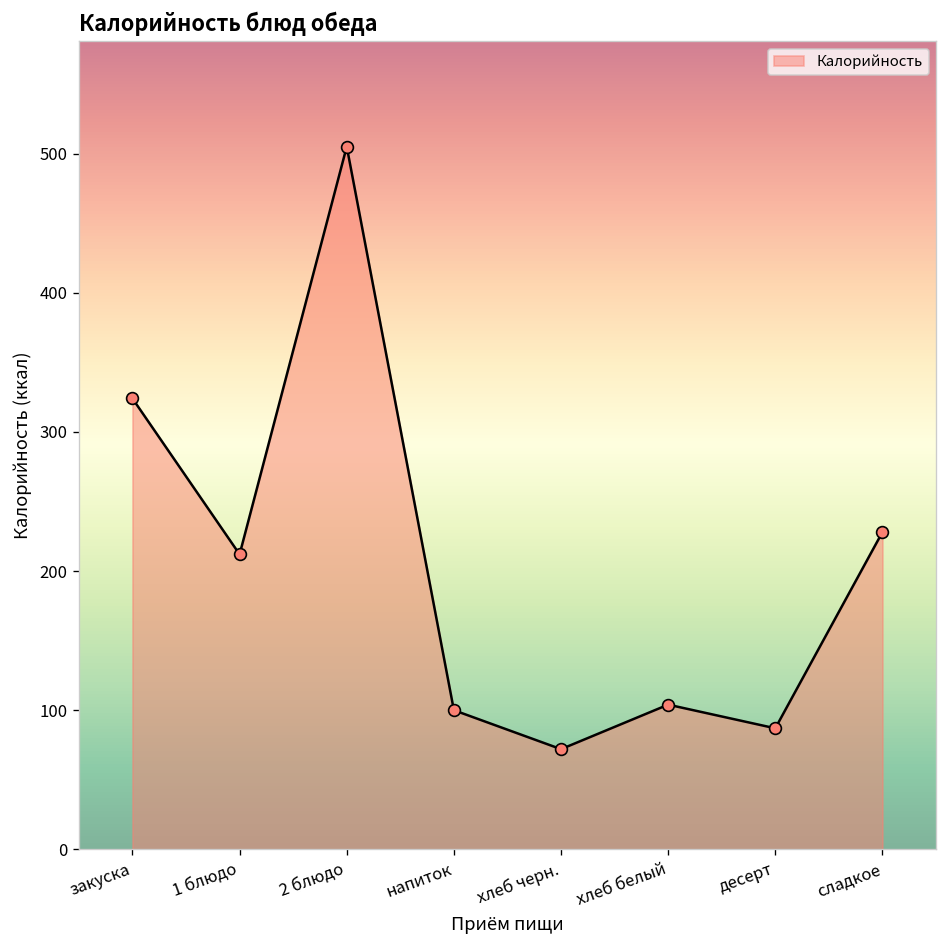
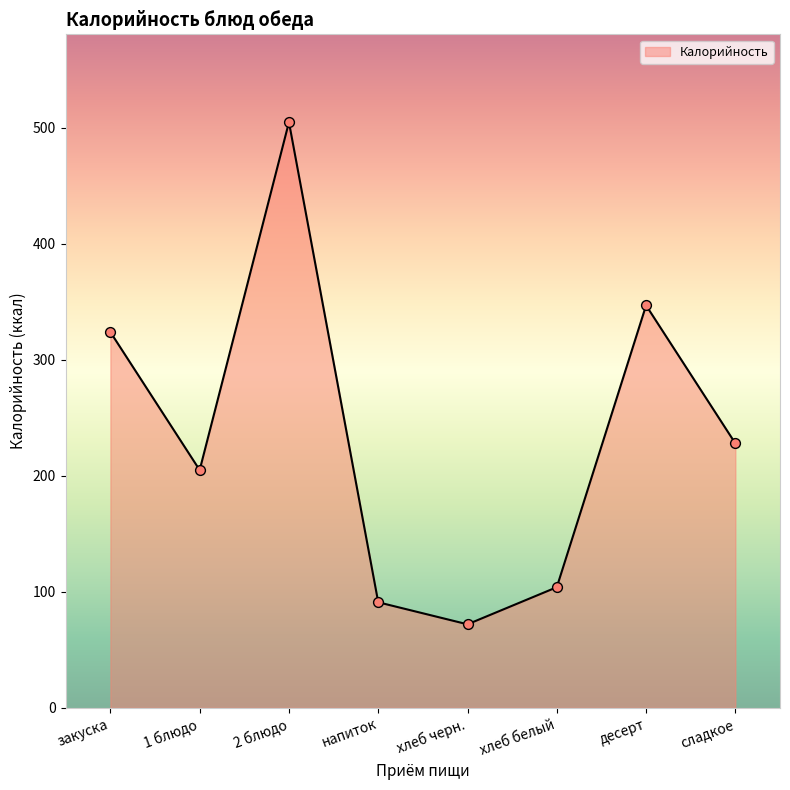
  {
    "закуска": 324,
-   "1 блюдо": 212,
+   "1 блюдо": 205,
    "2 блюдо": 505,
-   "напиток": 100,
+   "напиток": 91,
    "хлеб черн.": 72,
    "хлеб белый": 104,
-   "десерт": 87,
+   "десерт": 347,
    "сладкое": 228
  }
